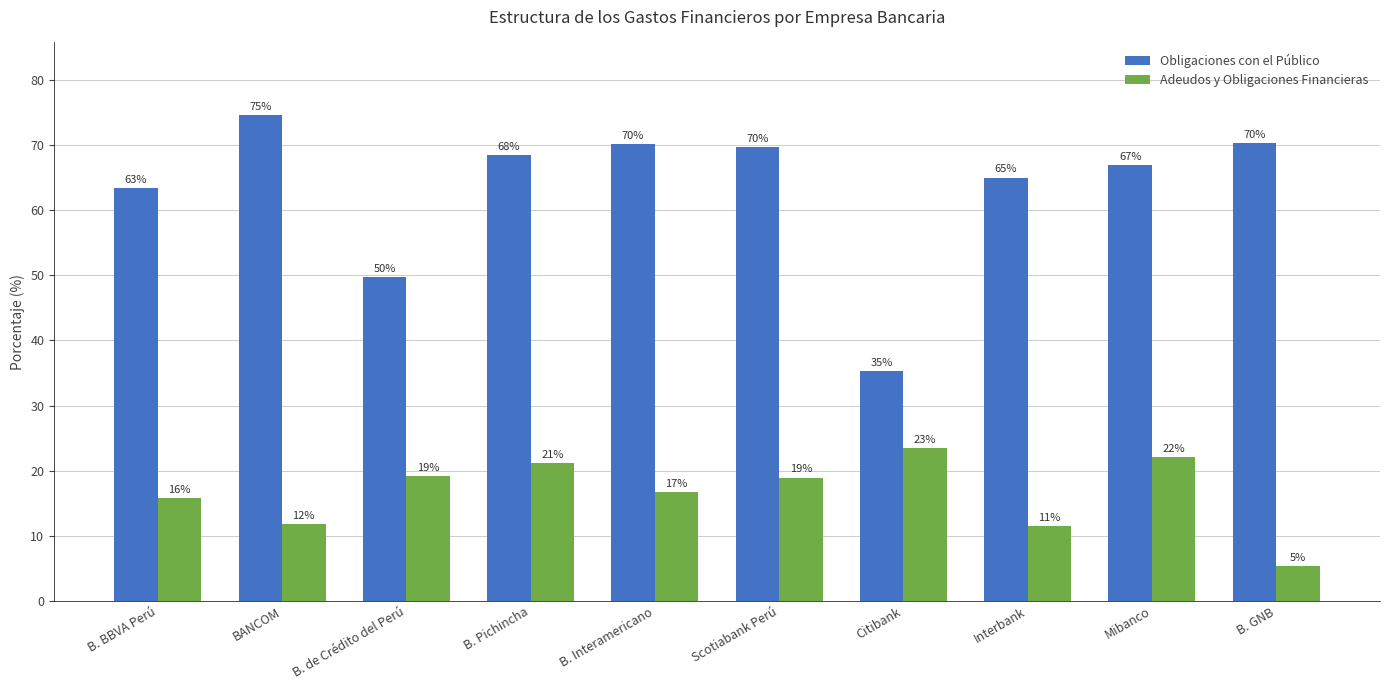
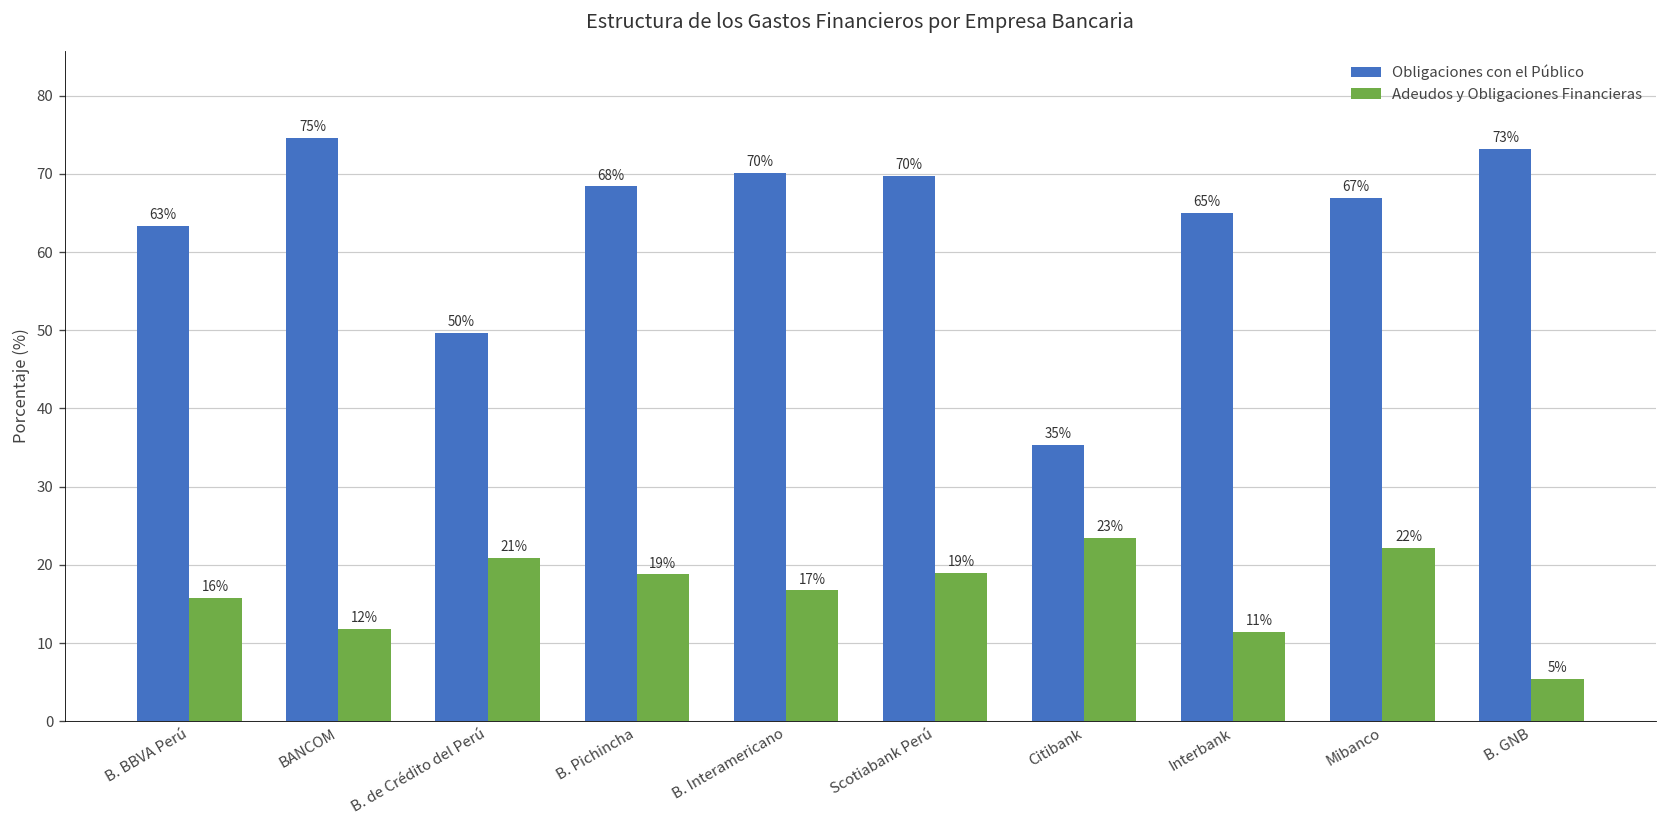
  {
    "Obligaciones con el Público": {
      "B. BBVA Perú": "63%",
      "BANCOM": "75%",
      "B. de Crédito del Perú": "50%",
      "B. Pichincha": "68%",
      "B. Interamericano": "70%",
      "Scotiabank Perú": "70%",
      "Citibank": "35%",
      "Interbank": "65%",
      "Mibanco": "67%",
-     "B. GNB": "70%"
+     "B. GNB": "73%"
    },
    "Adeudos y Obligaciones Financieras": {
      "B. BBVA Perú": "16%",
      "BANCOM": "12%",
-     "B. de Crédito del Perú": "19%",
-     "B. Pichincha": "21%",
+     "B. de Crédito del Perú": "21%",
+     "B. Pichincha": "19%",
      "B. Interamericano": "17%",
      "Scotiabank Perú": "19%",
      "Citibank": "23%",
      "Interbank": "11%",
      "Mibanco": "22%",
      "B. GNB": "5%"
    }
  }
